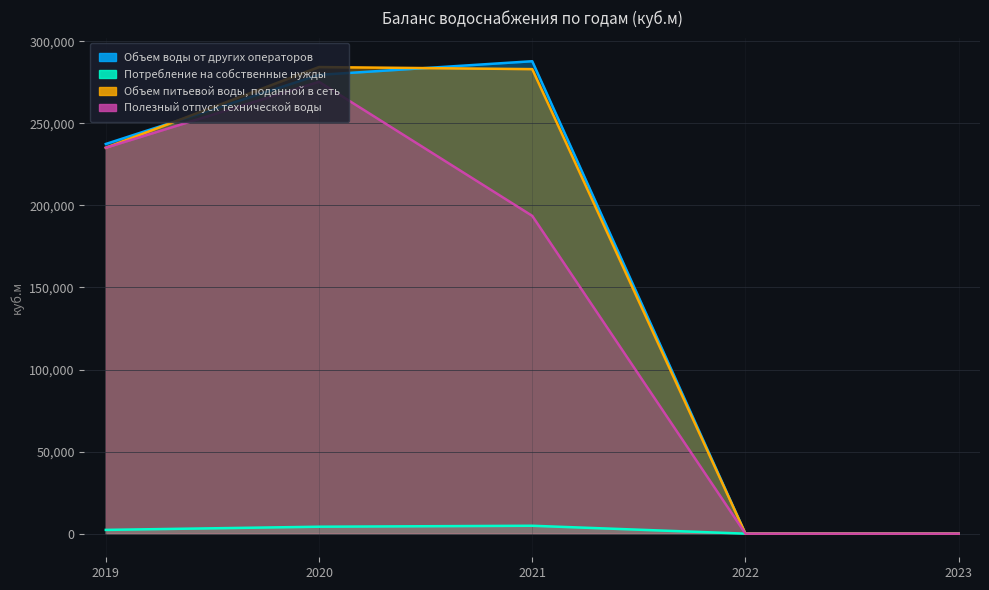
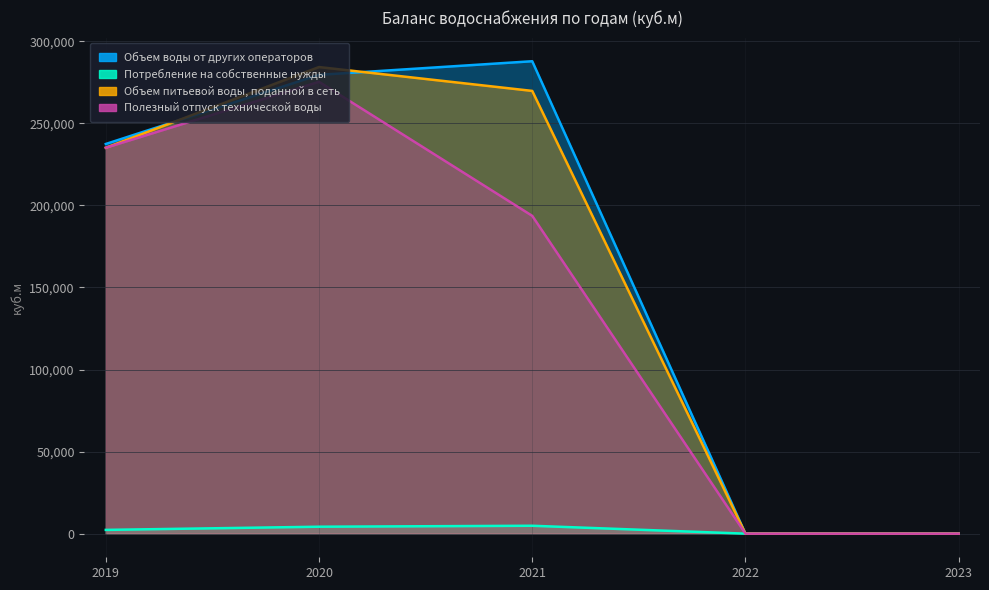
  {
    "Объем питьевой воды, поданной в сеть": {
-     "2021": "283,000"
+     "2021": "270,000"
    },
    "Полезный отпуск технической воды": {
      "2021": "194,000"
    }
  }
